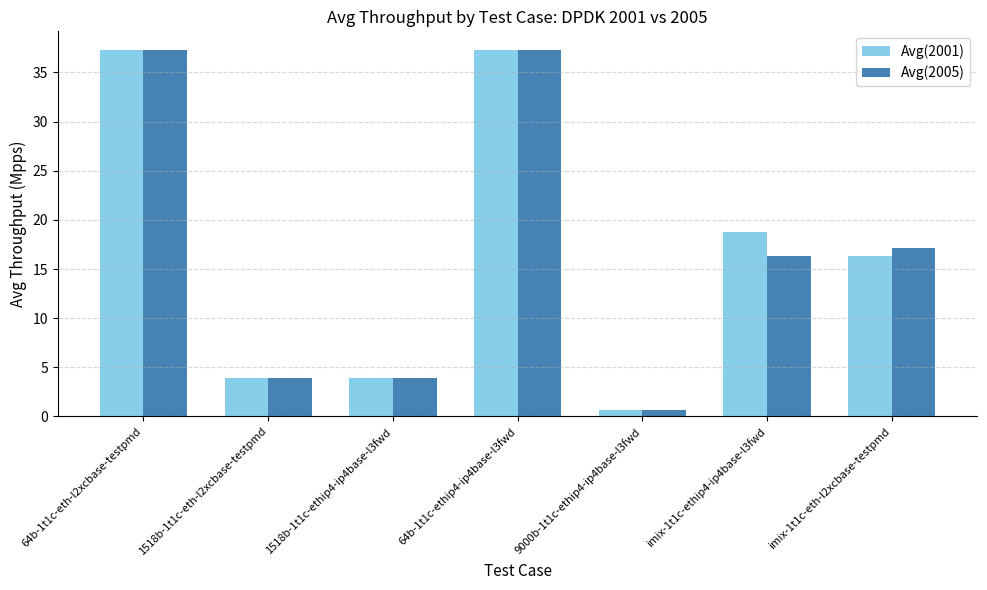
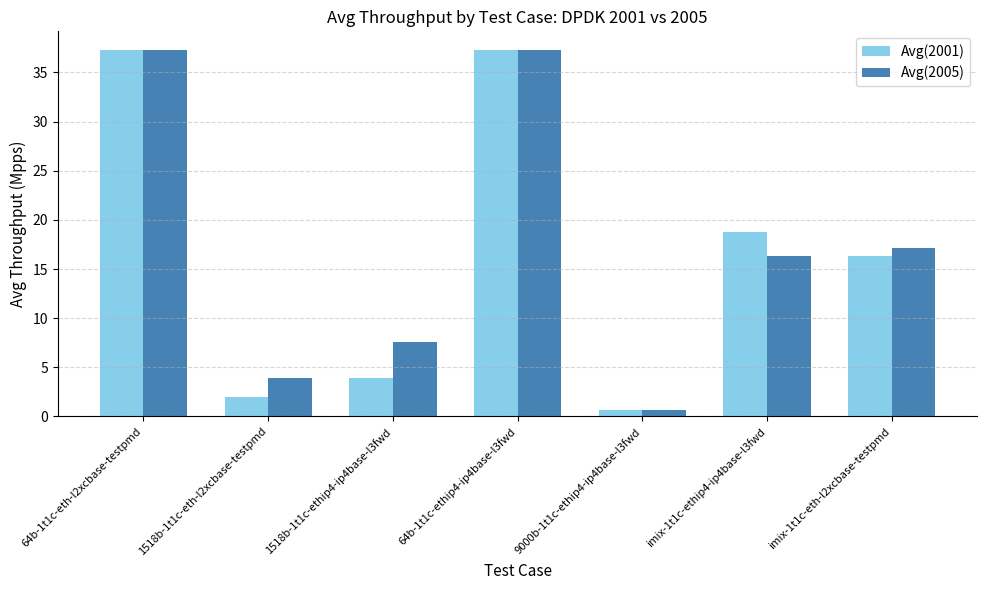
  {
    "Avg(2001)": {
      "64b-1t1c-eth-l2xcbase-testpmd": 37,
-     "1518b-1t1c-eth-l2xcbase-testpmd": 4,
+     "1518b-1t1c-eth-l2xcbase-testpmd": 2,
      "1518b-1t1c-ethip4-ip4base-l3fwd": 4,
      "64b-1t1c-ethip4-ip4base-l3fwd": 37,
      "9000b-1t1c-ethip4-ip4base-l3fwd": 1,
      "imix-1t1c-ethip4-ip4base-l3fwd": 19,
      "imix-1t1c-eth-l2xcbase-testpmd": 16
    },
    "Avg(2005)": {
      "64b-1t1c-eth-l2xcbase-testpmd": 37,
      "1518b-1t1c-eth-l2xcbase-testpmd": 4,
-     "1518b-1t1c-ethip4-ip4base-l3fwd": 4,
+     "1518b-1t1c-ethip4-ip4base-l3fwd": 8,
      "64b-1t1c-ethip4-ip4base-l3fwd": 37,
      "9000b-1t1c-ethip4-ip4base-l3fwd": 1,
      "imix-1t1c-ethip4-ip4base-l3fwd": 16,
      "imix-1t1c-eth-l2xcbase-testpmd": 17
    }
  }
